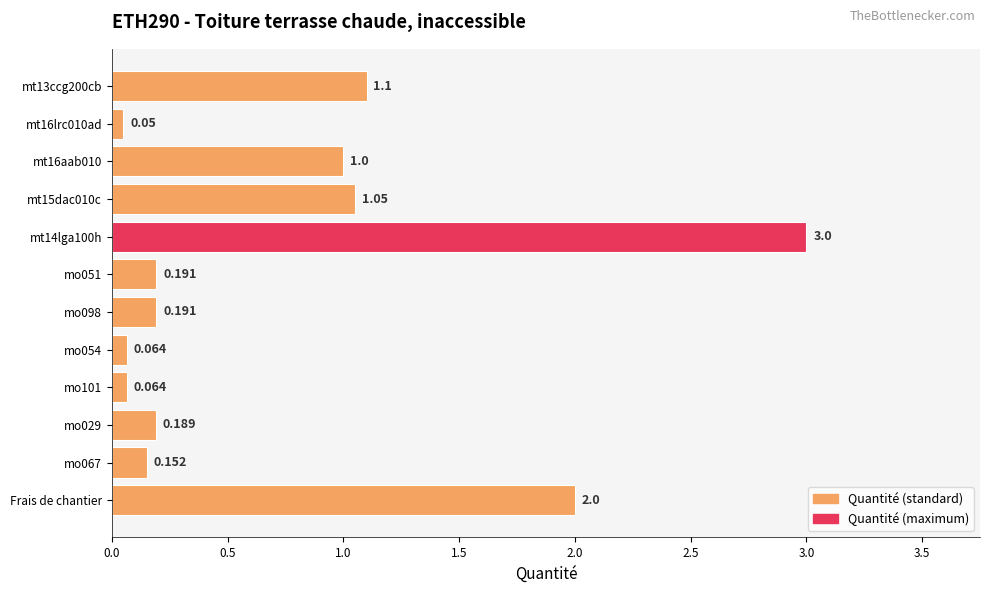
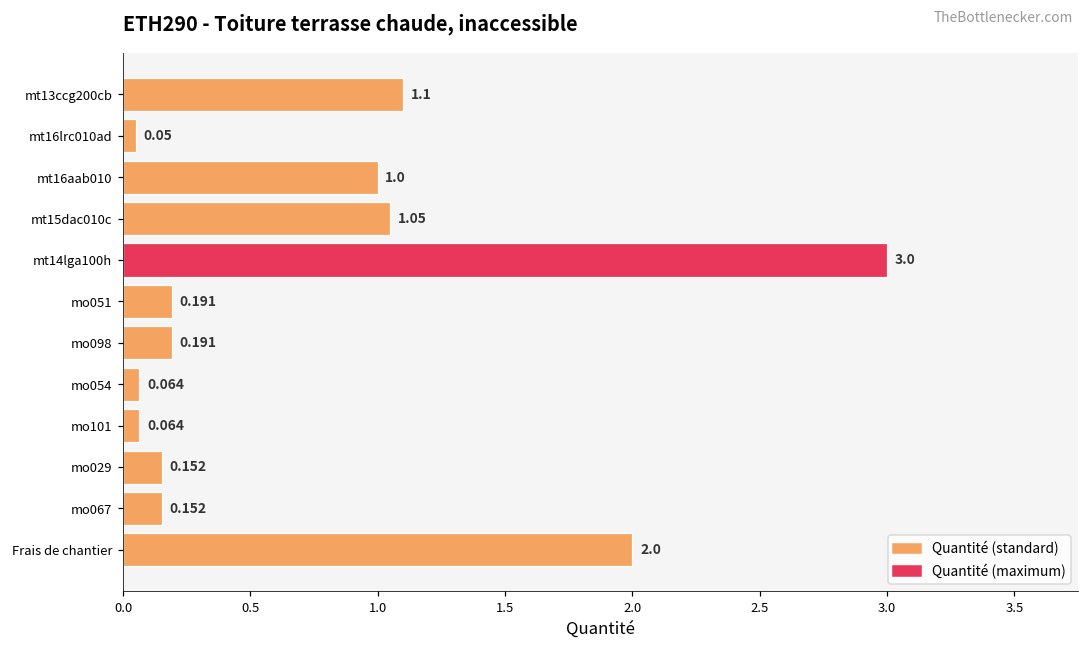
  {
    "mt13ccg200cb": 1.1,
    "mt16lrc010ad": 0.05,
    "mt16aab010": 1.0,
    "mt15dac010c": 1.05,
    "mt14lga100h": 3.0,
    "mo051": 0.191,
    "mo098": 0.191,
    "mo054": 0.064,
    "mo101": 0.064,
-   "mo029": 0.189,
+   "mo029": 0.152,
    "mo067": 0.152,
    "Frais de chantier": 2.0
  }
